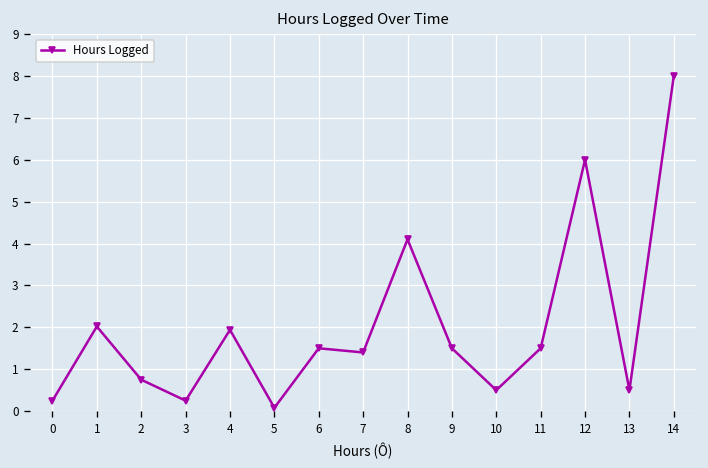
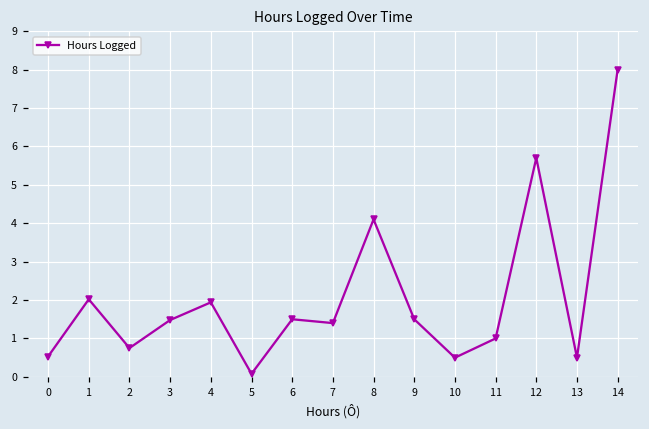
  {
-   "0": 0.3,
+   "0": 0.5,
    "1": 2.0,
    "2": 0.8,
-   "3": 0.3,
+   "3": 1.5,
    "4": 1.9,
    "5": 0.1,
    "6": 1.5,
    "7": 1.4,
    "8": 4.1,
    "9": 1.5,
    "10": 0.5,
-   "11": 1.5,
-   "12": 6.0,
+   "11": 1.0,
+   "12": 5.7,
    "13": 0.5,
    "14": 8.0
  }
